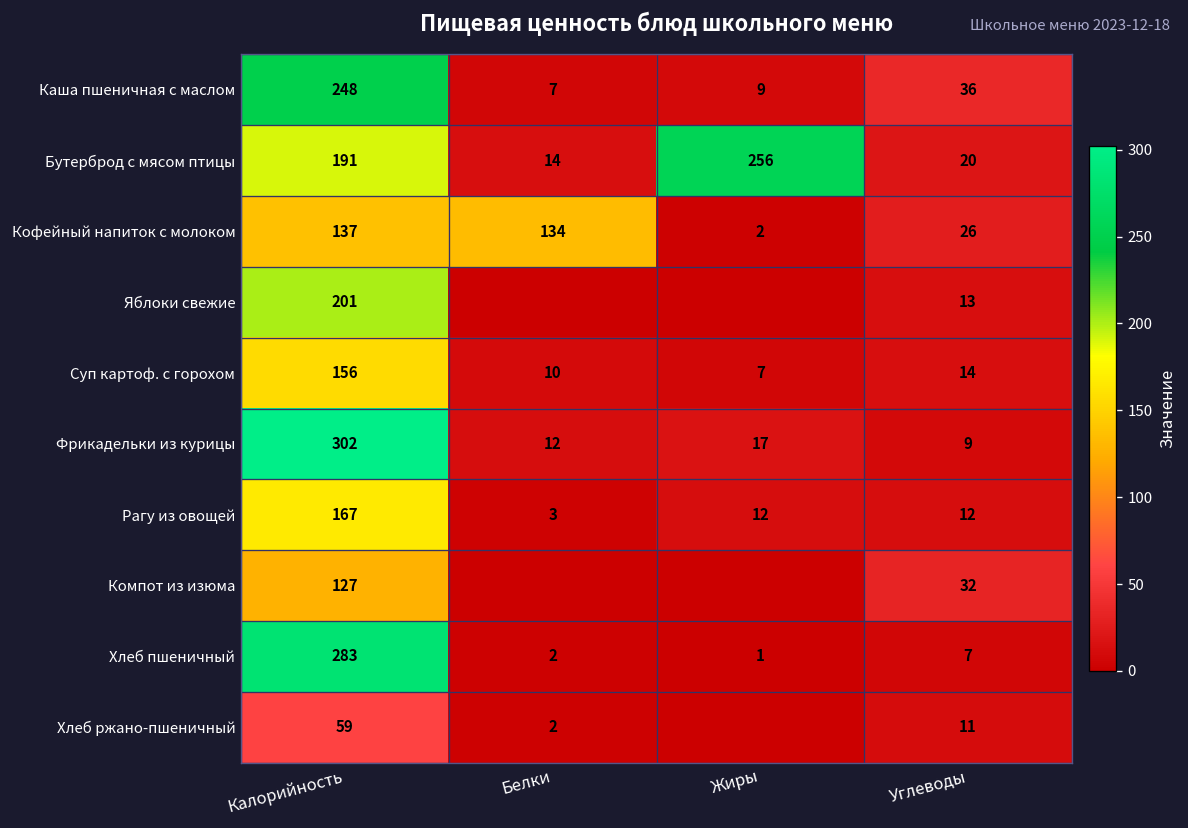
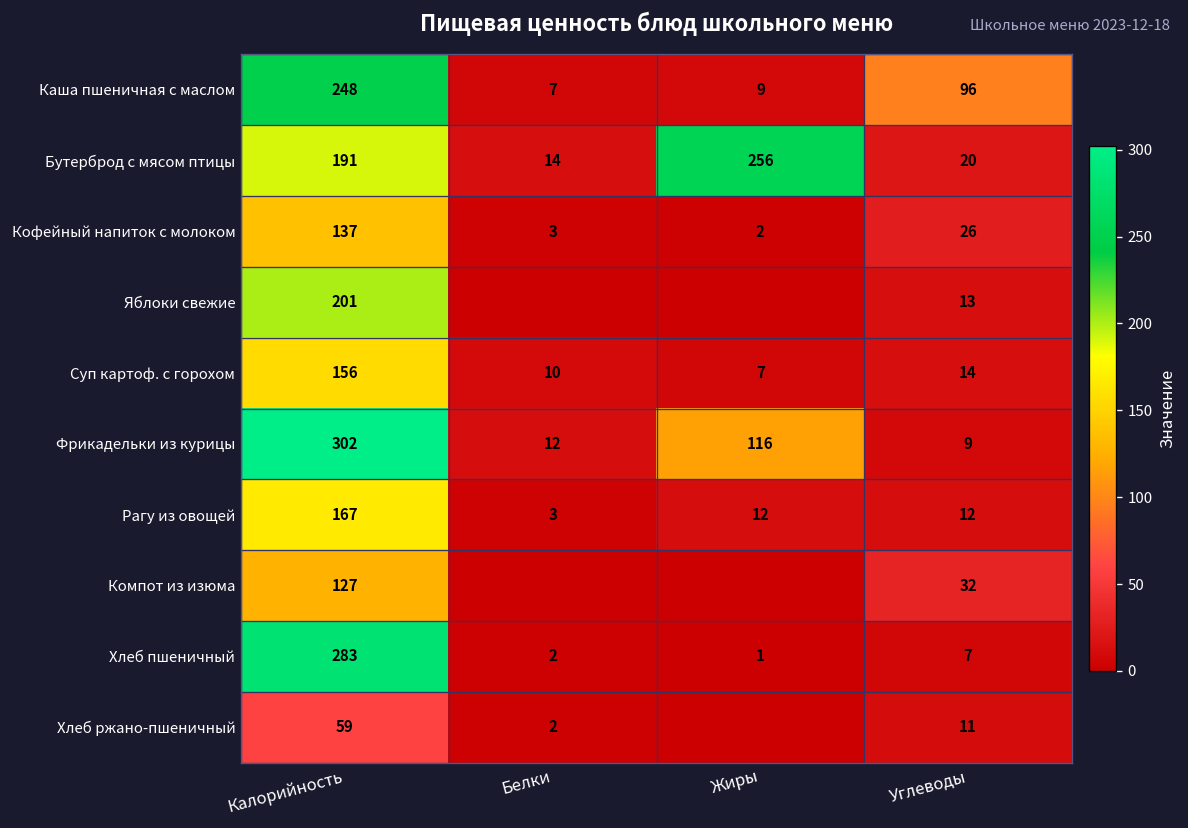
  {
    "Каша пшеничная с маслом": {
      "Калорийность": 248,
      "Белки": 7,
      "Жиры": 9,
-     "Углеводы": 36
+     "Углеводы": 96
    },
    "Бутерброд с мясом птицы": {
      "Калорийность": 191,
      "Белки": 14,
      "Жиры": 256,
      "Углеводы": 20
    },
    "Кофейный напиток с молоком": {
      "Калорийность": 137,
-     "Белки": 134,
+     "Белки": 3,
      "Жиры": 2,
      "Углеводы": 26
    },
    "Яблоки свежие": {
      "Калорийность": 201,
      "Углеводы": 13
    },
    "Суп картоф. с горохом": {
      "Калорийность": 156,
      "Белки": 10,
      "Жиры": 7,
      "Углеводы": 14
    },
    "Фрикадельки из курицы": {
      "Калорийность": 302,
      "Белки": 12,
-     "Жиры": 17,
+     "Жиры": 116,
      "Углеводы": 9
    },
    "Рагу из овощей": {
      "Калорийность": 167,
      "Белки": 3,
      "Жиры": 12,
      "Углеводы": 12
    },
    "Компот из изюма": {
      "Калорийность": 127,
      "Углеводы": 32
    },
    "Хлеб пшеничный": {
      "Калорийность": 283,
      "Белки": 2,
      "Жиры": 1,
      "Углеводы": 7
    },
    "Хлеб ржано-пшеничный": {
      "Калорийность": 59,
      "Белки": 2,
      "Углеводы": 11
    }
  }
